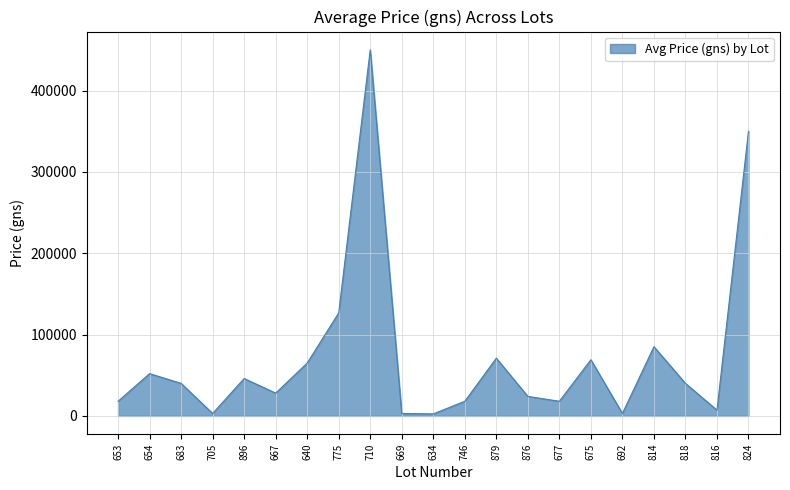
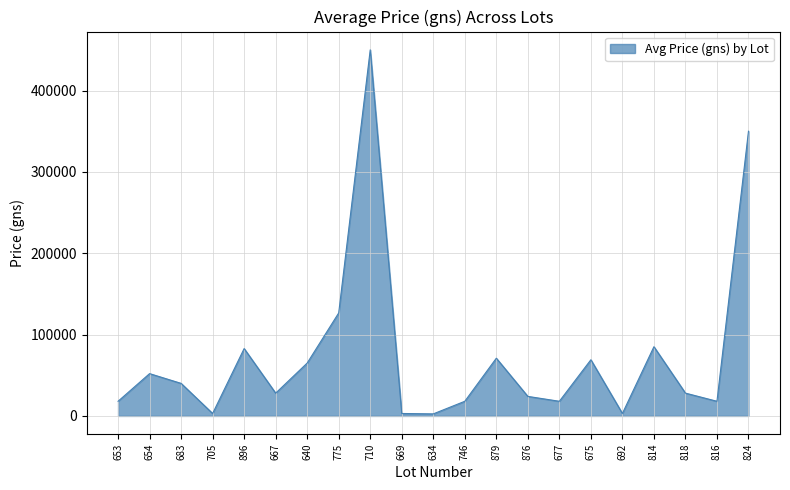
  {
    "653": 20000,
    "654": 50000,
    "683": 40000,
    "705": 0,
-   "896": 50000,
+   "896": 80000,
    "667": 30000,
    "640": 70000,
    "775": 130000,
    "710": 450000,
    "669": 0,
    "634": 0,
    "746": 20000,
    "879": 70000,
    "876": 20000,
    "677": 20000,
    "675": 70000,
    "692": 0,
    "814": 90000,
-   "818": 40000,
-   "816": 10000,
+   "818": 30000,
+   "816": 20000,
    "824": 350000
  }
